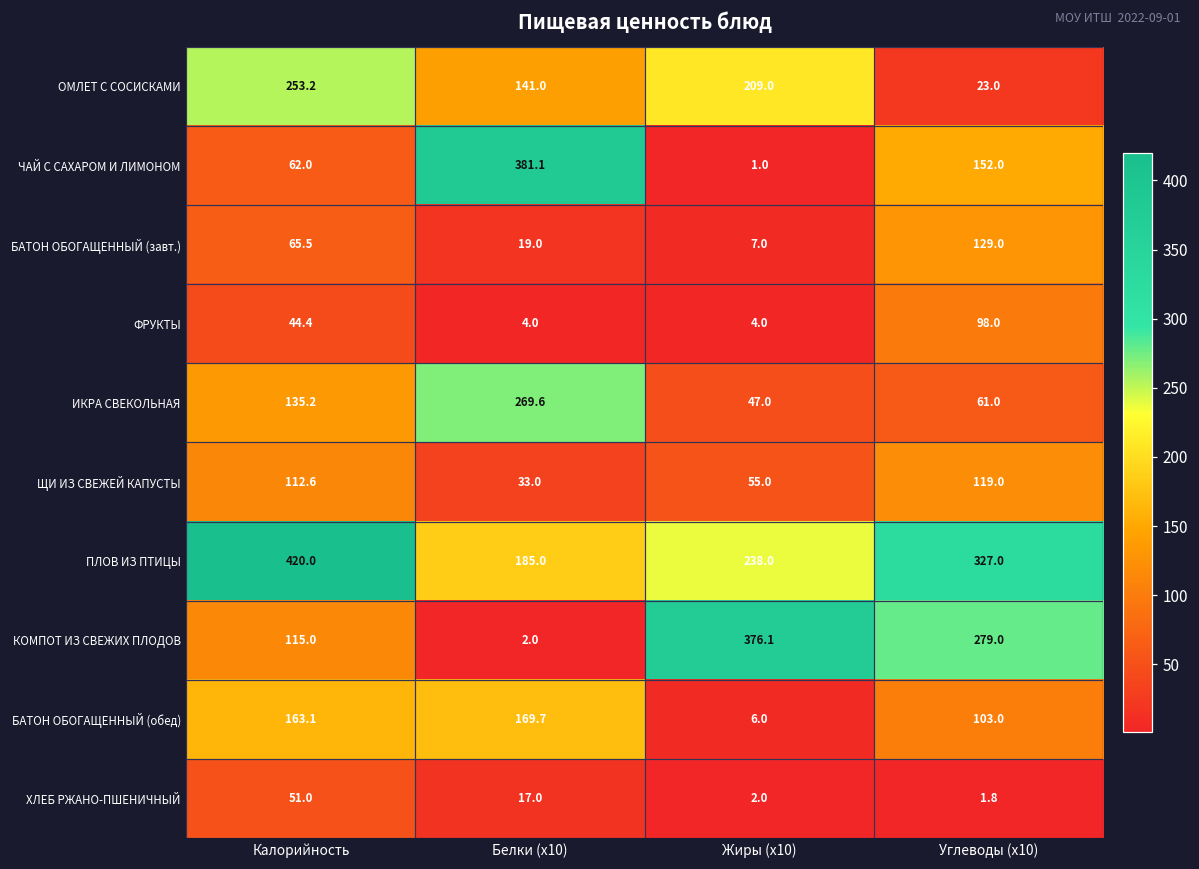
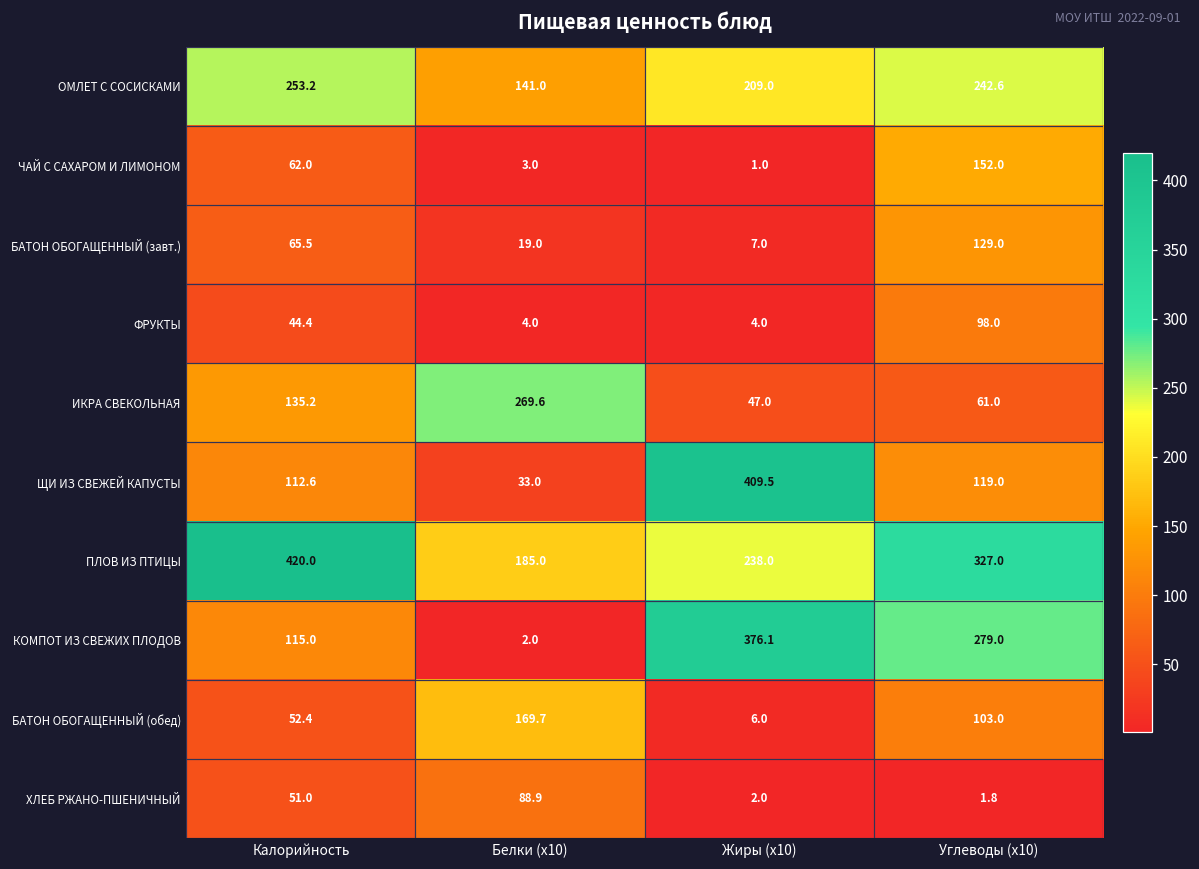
  {
    "ОМЛЕТ С СОСИСКАМИ": {
      "Калорийность": 253.2,
      "Белки (x10)": 141.0,
      "Жиры (x10)": 209.0,
-     "Углеводы (x10)": 23.0
+     "Углеводы (x10)": 242.6
    },
    "ЧАЙ С САХАРОМ И ЛИМОНОМ": {
      "Калорийность": 62.0,
-     "Белки (x10)": 381.1,
+     "Белки (x10)": 3.0,
      "Жиры (x10)": 1.0,
      "Углеводы (x10)": 152.0
    },
    "БАТОН ОБОГАЩЕННЫЙ (завт.)": {
      "Калорийность": 65.5,
      "Белки (x10)": 19.0,
      "Жиры (x10)": 7.0,
      "Углеводы (x10)": 129.0
    },
    "ФРУКТЫ": {
      "Калорийность": 44.4,
      "Белки (x10)": 4.0,
      "Жиры (x10)": 4.0,
      "Углеводы (x10)": 98.0
    },
    "ИКРА СВЕКОЛЬНАЯ": {
      "Калорийность": 135.2,
      "Белки (x10)": 269.6,
      "Жиры (x10)": 47.0,
      "Углеводы (x10)": 61.0
    },
    "ЩИ ИЗ СВЕЖЕЙ КАПУСТЫ": {
      "Калорийность": 112.6,
      "Белки (x10)": 33.0,
-     "Жиры (x10)": 55.0,
+     "Жиры (x10)": 409.5,
      "Углеводы (x10)": 119.0
    },
    "ПЛОВ ИЗ ПТИЦЫ": {
      "Калорийность": 420.0,
      "Белки (x10)": 185.0,
      "Жиры (x10)": 238.0,
      "Углеводы (x10)": 327.0
    },
    "КОМПОТ ИЗ СВЕЖИХ ПЛОДОВ": {
      "Калорийность": 115.0,
      "Белки (x10)": 2.0,
      "Жиры (x10)": 376.1,
      "Углеводы (x10)": 279.0
    },
    "БАТОН ОБОГАЩЕННЫЙ (обед)": {
-     "Калорийность": 163.1,
+     "Калорийность": 52.4,
      "Белки (x10)": 169.7,
      "Жиры (x10)": 6.0,
      "Углеводы (x10)": 103.0
    },
    "ХЛЕБ РЖАНО-ПШЕНИЧНЫЙ": {
      "Калорийность": 51.0,
-     "Белки (x10)": 17.0,
+     "Белки (x10)": 88.9,
      "Жиры (x10)": 2.0,
      "Углеводы (x10)": 1.8
    }
  }
